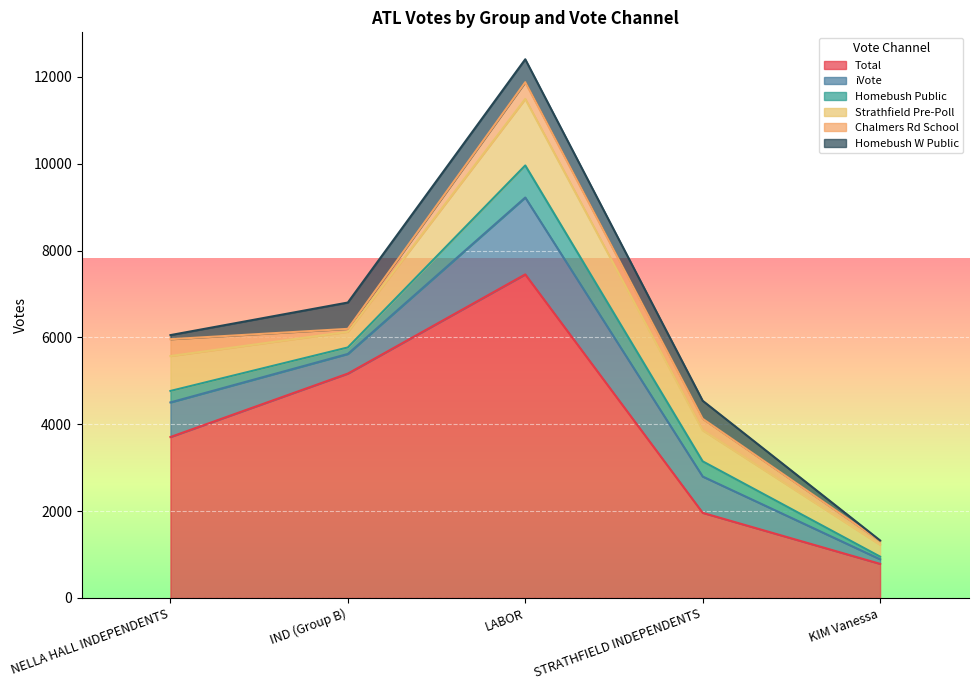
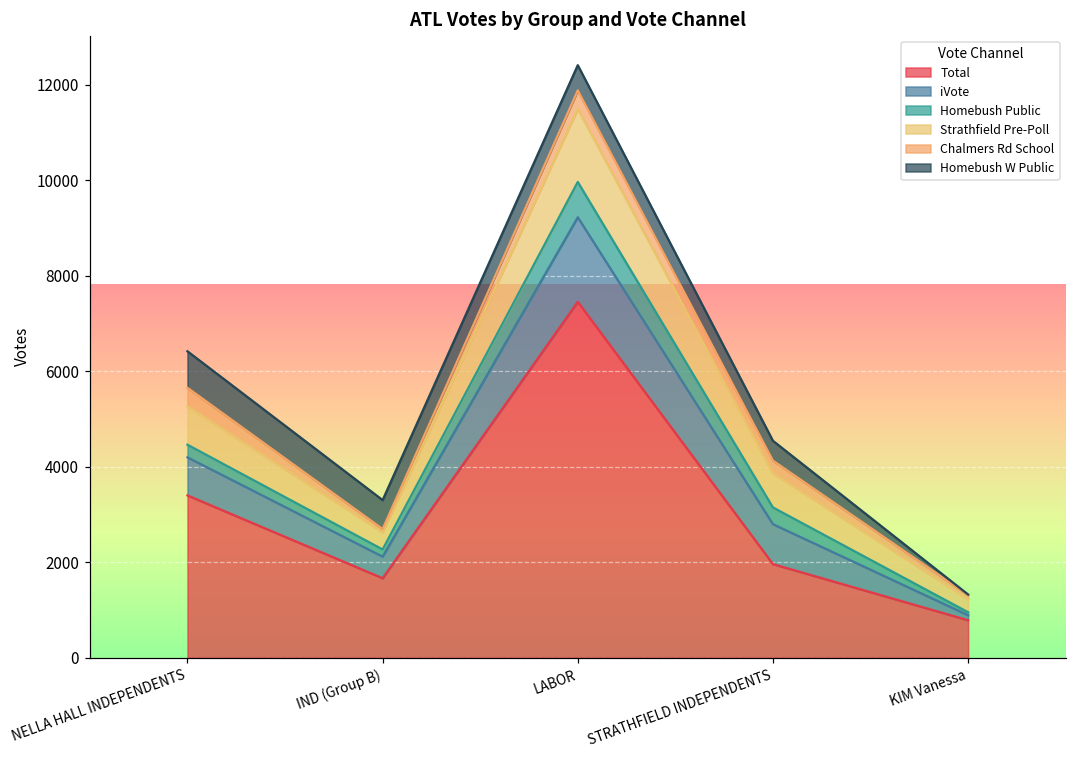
  {
    "Total": {
-     "NELLA HALL INDEPENDENTS": 3700,
-     "IND (Group B)": 5200,
+     "NELLA HALL INDEPENDENTS": 3400,
+     "IND (Group B)": 1700,
      "LABOR": 7500,
      "STRATHFIELD INDEPENDENTS": 2000,
      "KIM Vanessa": 800
    },
    "Homebush W Public": {
-     "NELLA HALL INDEPENDENTS": 100,
+     "NELLA HALL INDEPENDENTS": 800,
      "IND (Group B)": 600,
      "LABOR": 500,
      "STRATHFIELD INDEPENDENTS": 400
    }
  }
